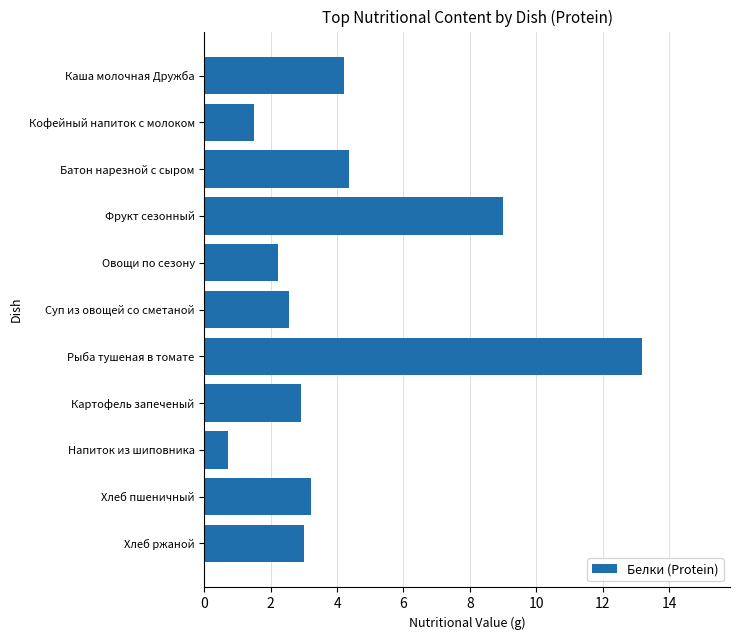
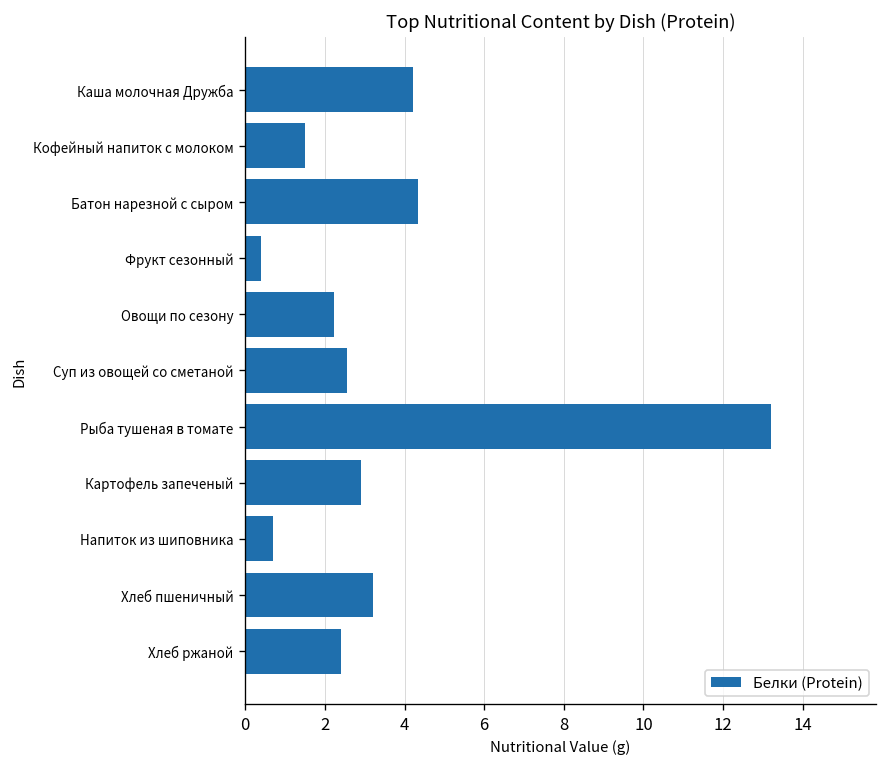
  {
    "Каша молочная Дружба": 4.2,
    "Кофейный напиток с молоком": 1.5,
    "Батон нарезной с сыром": 4.4,
-   "Фрукт сезонный": 9.0,
+   "Фрукт сезонный": 0.4,
    "Овощи по сезону": 2.2,
    "Суп из овощей со сметаной": 2.6,
    "Рыба тушеная в томате": 13.2,
    "Картофель запеченый": 2.9,
    "Напиток из шиповника": 0.7,
    "Хлеб пшеничный": 3.2,
-   "Хлеб ржаной": 3.0
+   "Хлеб ржаной": 2.4
  }
